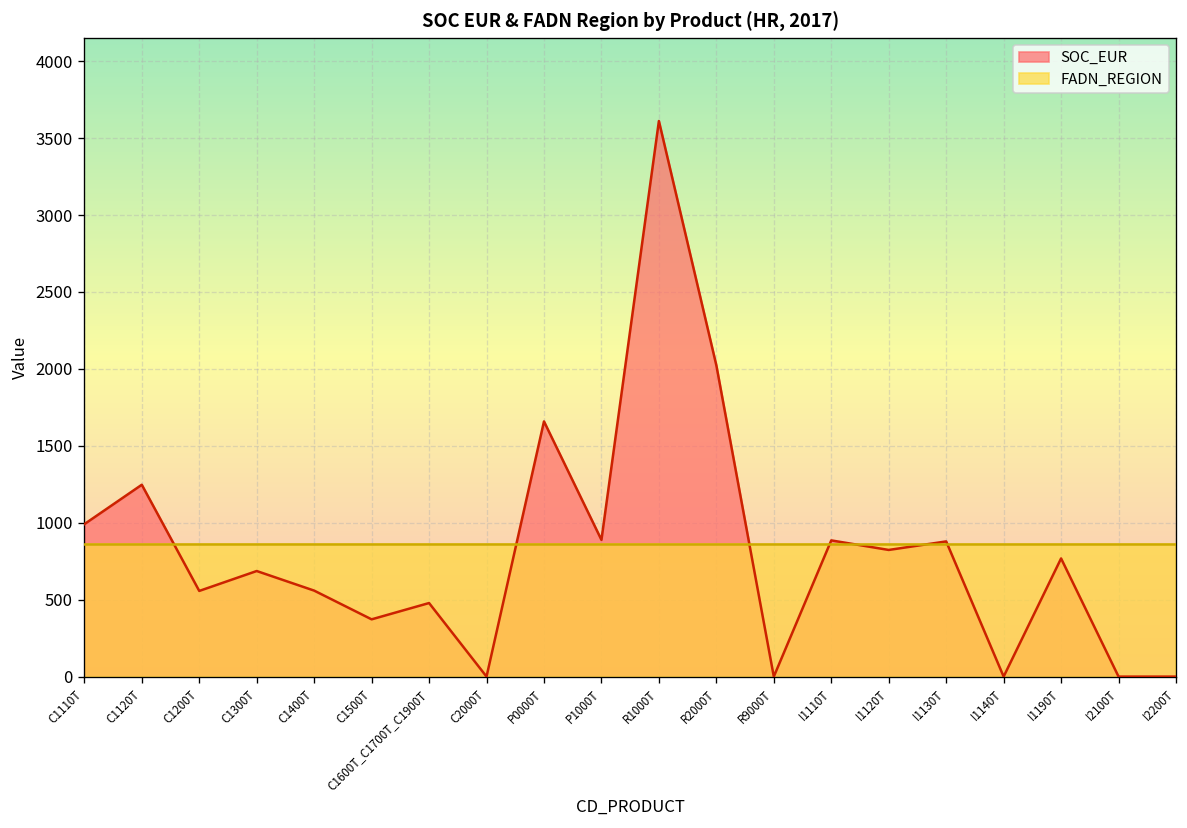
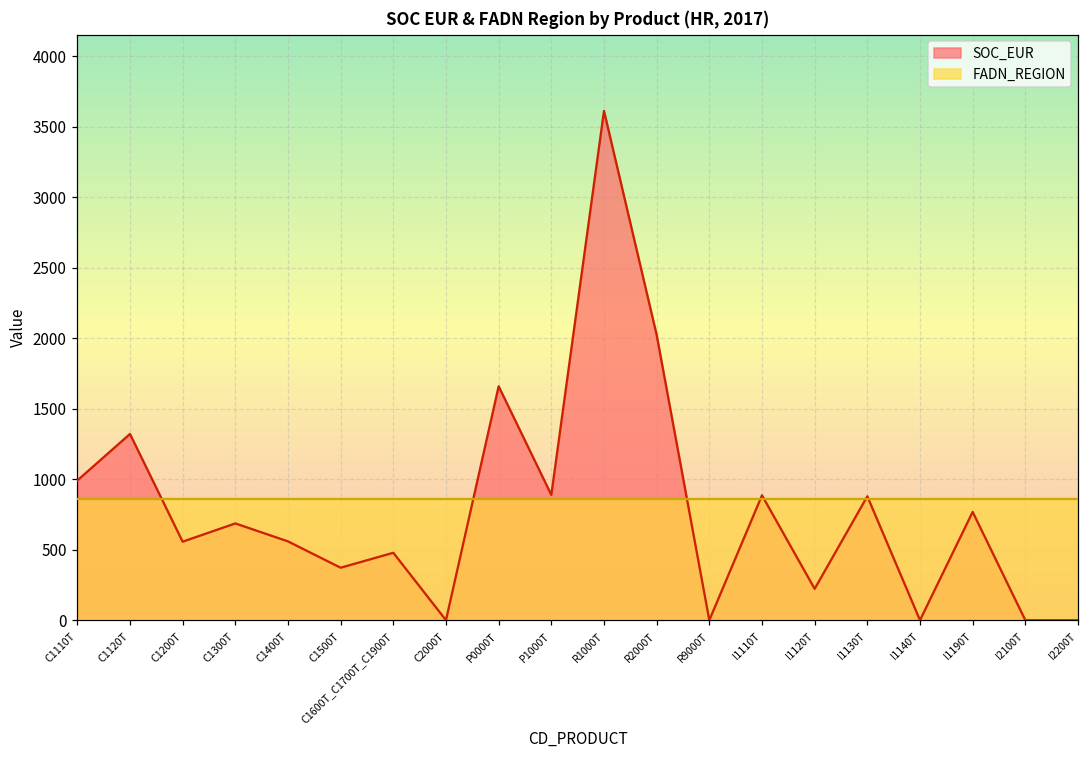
  {
    "SOC_EUR": {
      "C1110T": 990,
-     "C1120T": 1250,
+     "C1120T": 1320,
      "C1200T": 560,
      "C1300T": 690,
      "C1400T": 560,
      "C1500T": 370,
      "C1600T_C1700T_C1900T": 480,
      "C2000T": 0,
      "P0000T": 1660,
      "P1000T": 890,
      "R1000T": 3610,
      "R2000T": 2020,
      "R9000T": 0,
      "I1110T": 890,
-     "I1120T": 820,
+     "I1120T": 220,
      "I1140T": 0,
      "I1190T": 770,
      "I2100T": 0,
      "I2200T": 0
    },
    "FADN_REGION": {
      "C1110T": 860,
      "C1120T": 860,
      "C1200T": 860,
      "C1300T": 860,
      "C1400T": 860,
      "C1500T": 860,
      "C1600T_C1700T_C1900T": 860,
      "C2000T": 860,
      "P0000T": 860,
      "P1000T": 860,
      "R1000T": 860,
      "R2000T": 860,
      "R9000T": 860,
      "I1110T": 860,
      "I1120T": 860,
      "I1140T": 860,
      "I1190T": 860,
      "I2100T": 860,
      "I2200T": 860
    }
  }
